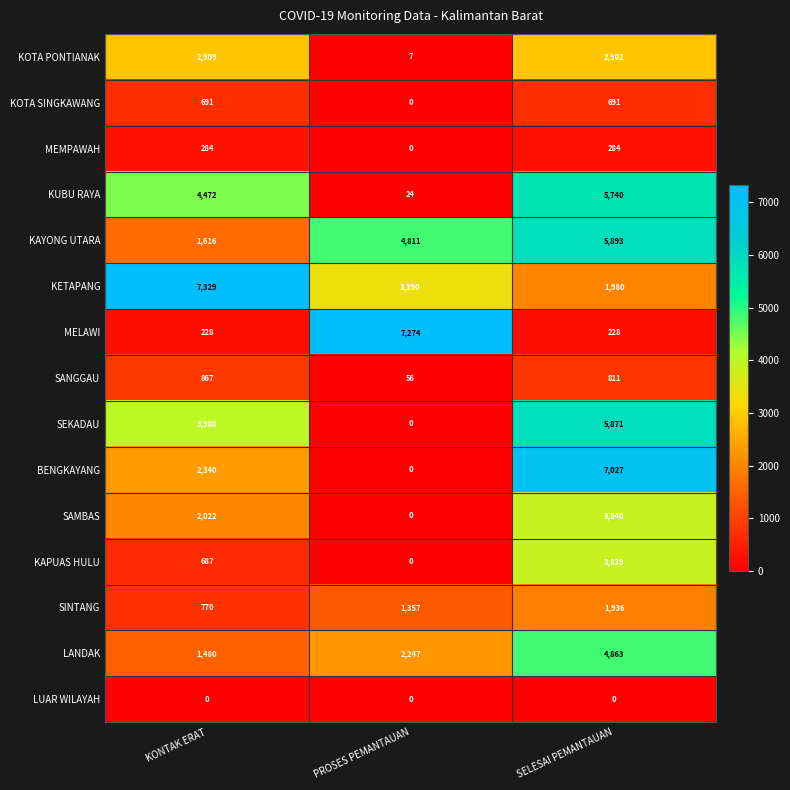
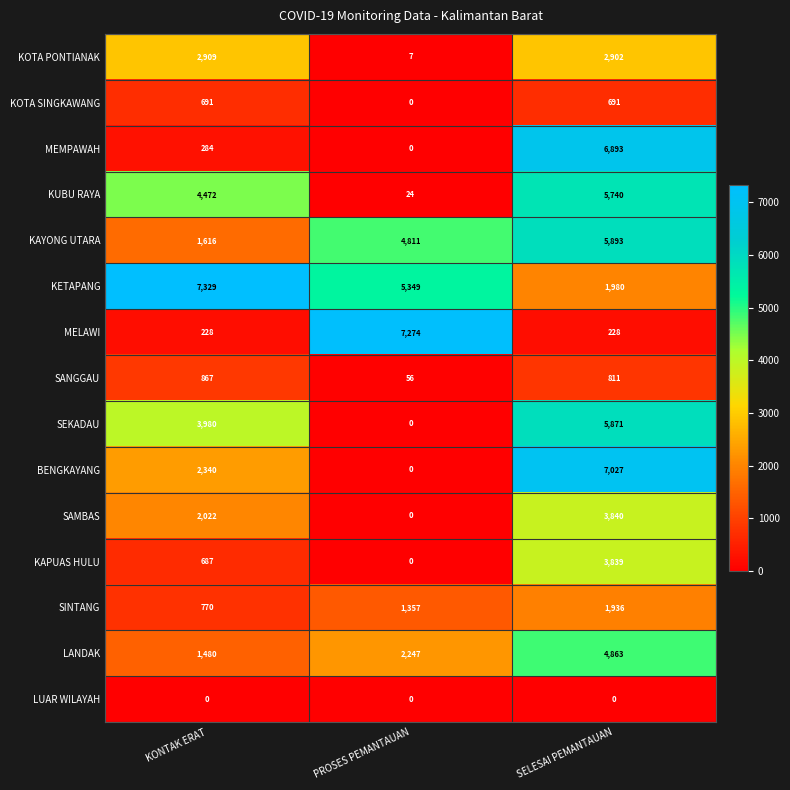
  {
    "KOTA PONTIANAK": {
      "KONTAK ERAT": "2,909",
      "PROSES PEMANTAUAN": "7",
      "SELESAI PEMANTAUAN": "2,902"
    },
    "KOTA SINGKAWANG": {
      "KONTAK ERAT": "691",
      "PROSES PEMANTAUAN": "0",
      "SELESAI PEMANTAUAN": "691"
    },
    "MEMPAWAH": {
      "KONTAK ERAT": "284",
      "PROSES PEMANTAUAN": "0",
-     "SELESAI PEMANTAUAN": "284"
+     "SELESAI PEMANTAUAN": "6,893"
    },
    "KUBU RAYA": {
      "KONTAK ERAT": "4,472",
      "PROSES PEMANTAUAN": "24",
      "SELESAI PEMANTAUAN": "5,740"
    },
    "KAYONG UTARA": {
      "KONTAK ERAT": "1,616",
      "PROSES PEMANTAUAN": "4,811",
      "SELESAI PEMANTAUAN": "5,893"
    },
    "KETAPANG": {
      "KONTAK ERAT": "7,329",
-     "PROSES PEMANTAUAN": "3,390",
+     "PROSES PEMANTAUAN": "5,349",
      "SELESAI PEMANTAUAN": "1,980"
    },
    "MELAWI": {
      "KONTAK ERAT": "228",
      "PROSES PEMANTAUAN": "7,274",
      "SELESAI PEMANTAUAN": "228"
    },
    "SANGGAU": {
      "KONTAK ERAT": "867",
      "PROSES PEMANTAUAN": "56",
      "SELESAI PEMANTAUAN": "811"
    },
    "SEKADAU": {
      "KONTAK ERAT": "3,980",
      "PROSES PEMANTAUAN": "0",
      "SELESAI PEMANTAUAN": "5,871"
    },
    "BENGKAYANG": {
      "KONTAK ERAT": "2,340",
      "PROSES PEMANTAUAN": "0",
      "SELESAI PEMANTAUAN": "7,027"
    },
    "SAMBAS": {
      "KONTAK ERAT": "2,022",
      "PROSES PEMANTAUAN": "0",
      "SELESAI PEMANTAUAN": "3,840"
    },
    "KAPUAS HULU": {
      "KONTAK ERAT": "687",
      "PROSES PEMANTAUAN": "0",
      "SELESAI PEMANTAUAN": "3,839"
    },
    "SINTANG": {
      "KONTAK ERAT": "770",
      "PROSES PEMANTAUAN": "1,357",
      "SELESAI PEMANTAUAN": "1,936"
    },
    "LANDAK": {
      "KONTAK ERAT": "1,480",
      "PROSES PEMANTAUAN": "2,247",
      "SELESAI PEMANTAUAN": "4,863"
    },
    "LUAR WILAYAH": {
      "KONTAK ERAT": "0",
      "PROSES PEMANTAUAN": "0",
      "SELESAI PEMANTAUAN": "0"
    }
  }
